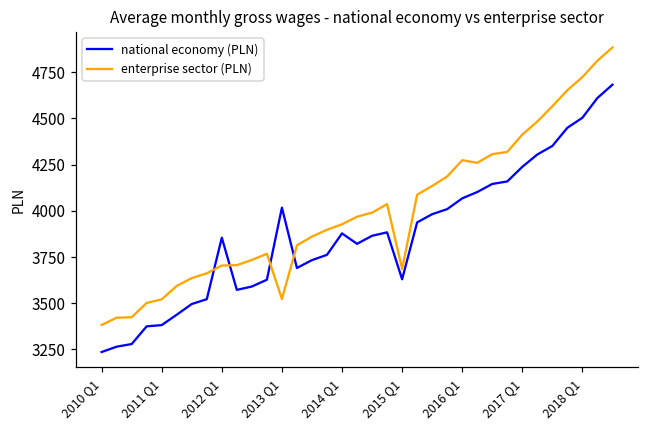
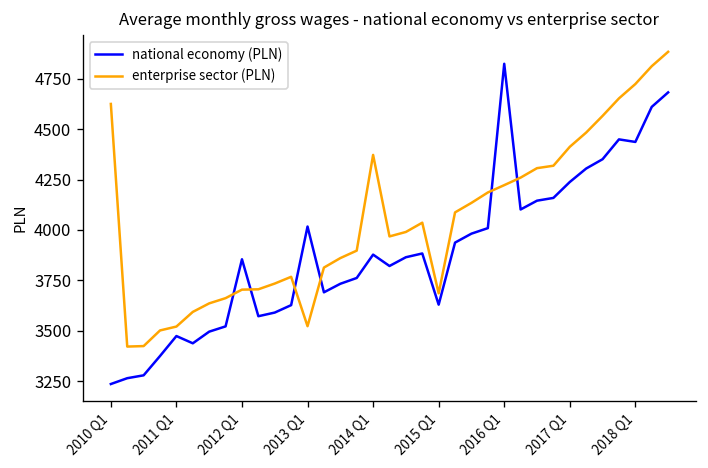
  {
    "national economy (PLN)": {
      "2010 Q1": 3240,
-     "2011 Q1": 3380,
+     "2011 Q1": 3470,
      "2012 Q1": 3850,
      "2013 Q1": 4020,
      "2014 Q1": 3880,
      "2015 Q1": 3630,
-     "2016 Q1": 4070,
+     "2016 Q1": 4820,
      "2017 Q1": 4240,
-     "2018 Q1": 4500
+     "2018 Q1": 4440
    },
    "enterprise sector (PLN)": {
-     "2010 Q1": 3380,
+     "2010 Q1": 4630,
      "2011 Q1": 3520,
      "2012 Q1": 3700,
      "2013 Q1": 3520,
-     "2014 Q1": 3930,
+     "2014 Q1": 4370,
      "2015 Q1": 3690,
-     "2016 Q1": 4270,
+     "2016 Q1": 4220,
      "2017 Q1": 4410,
      "2018 Q1": 4720
    }
  }
